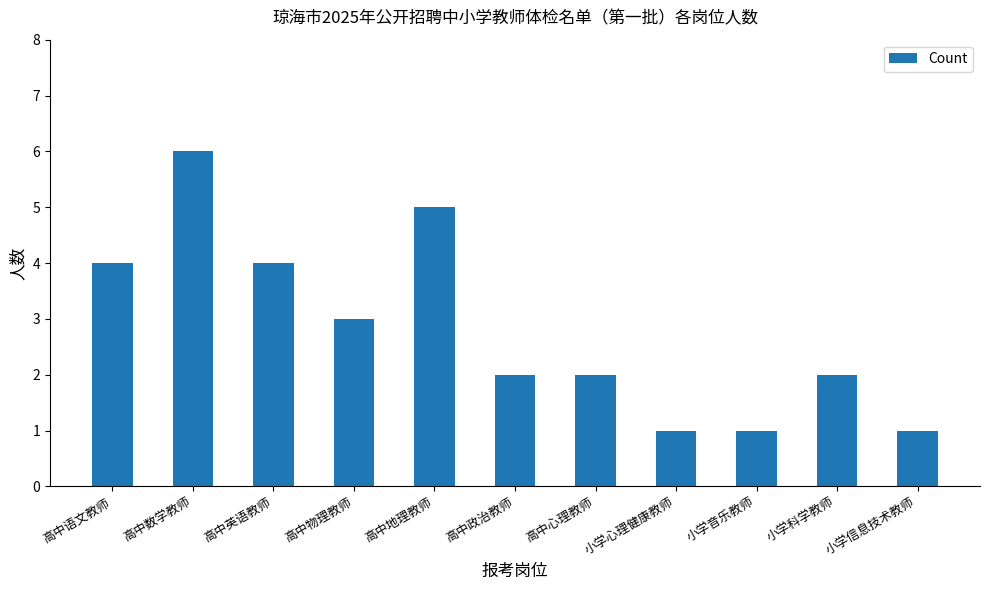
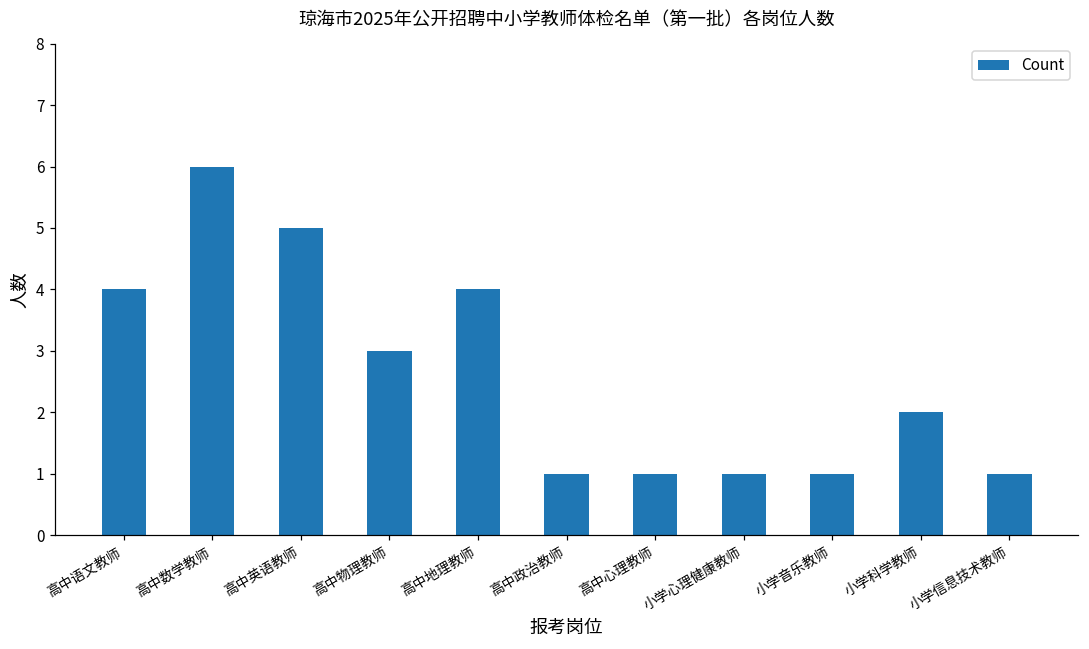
  {
    "高中语文教师": 4,
    "高中数学教师": 6,
-   "高中英语教师": 4,
+   "高中英语教师": 5,
    "高中物理教师": 3,
-   "高中地理教师": 5,
-   "高中政治教师": 2,
-   "高中心理教师": 2,
+   "高中地理教师": 4,
+   "高中政治教师": 1,
+   "高中心理教师": 1,
    "小学心理健康教师": 1,
    "小学音乐教师": 1,
    "小学科学教师": 2,
    "小学信息技术教师": 1
  }
